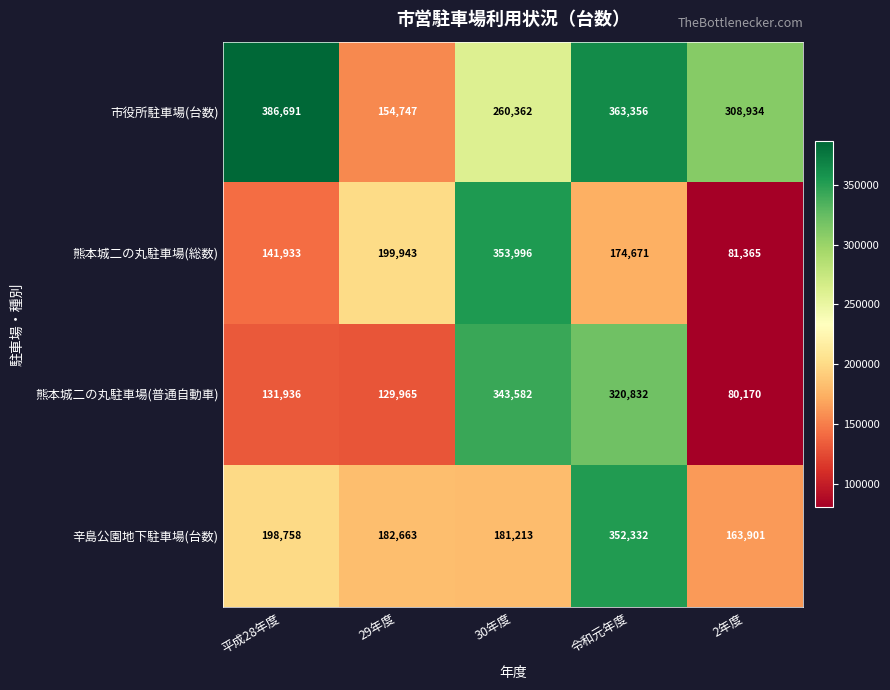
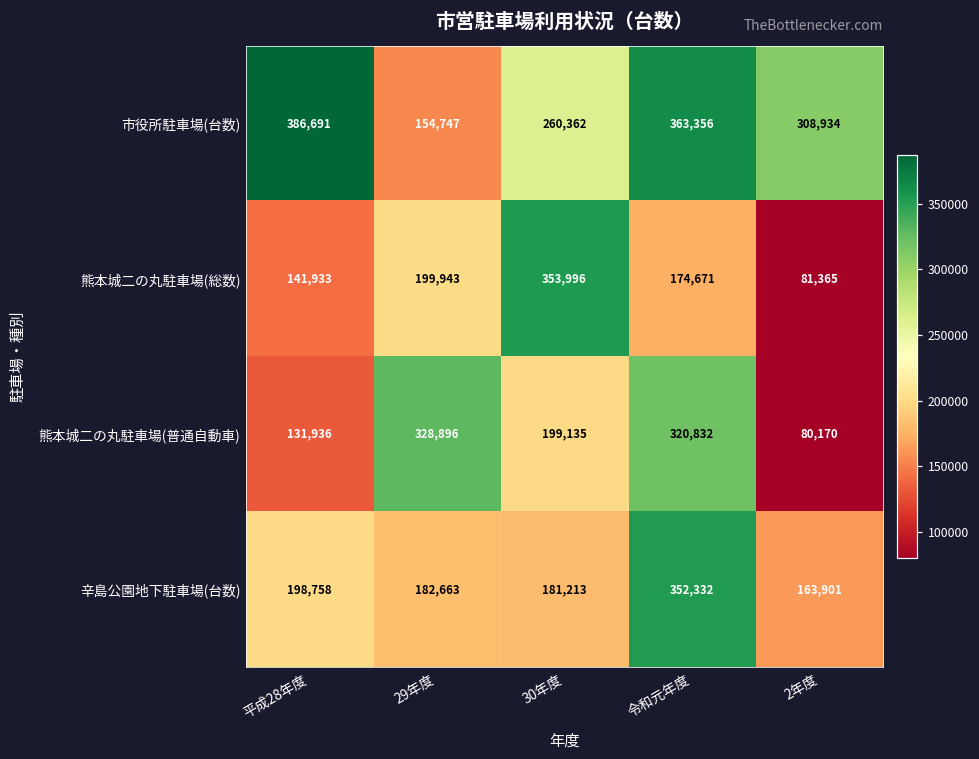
  {
    "市役所駐車場(台数)": {
      "平成28年度": "386,691",
      "29年度": "154,747",
      "30年度": "260,362",
      "令和元年度": "363,356",
      "2年度": "308,934"
    },
    "熊本城二の丸駐車場(総数)": {
      "平成28年度": "141,933",
      "29年度": "199,943",
      "30年度": "353,996",
      "令和元年度": "174,671",
      "2年度": "81,365"
    },
    "熊本城二の丸駐車場(普通自動車)": {
      "平成28年度": "131,936",
-     "29年度": "129,965",
-     "30年度": "343,582",
+     "29年度": "328,896",
+     "30年度": "199,135",
      "令和元年度": "320,832",
      "2年度": "80,170"
    },
    "辛島公園地下駐車場(台数)": {
      "平成28年度": "198,758",
      "29年度": "182,663",
      "30年度": "181,213",
      "令和元年度": "352,332",
      "2年度": "163,901"
    }
  }
